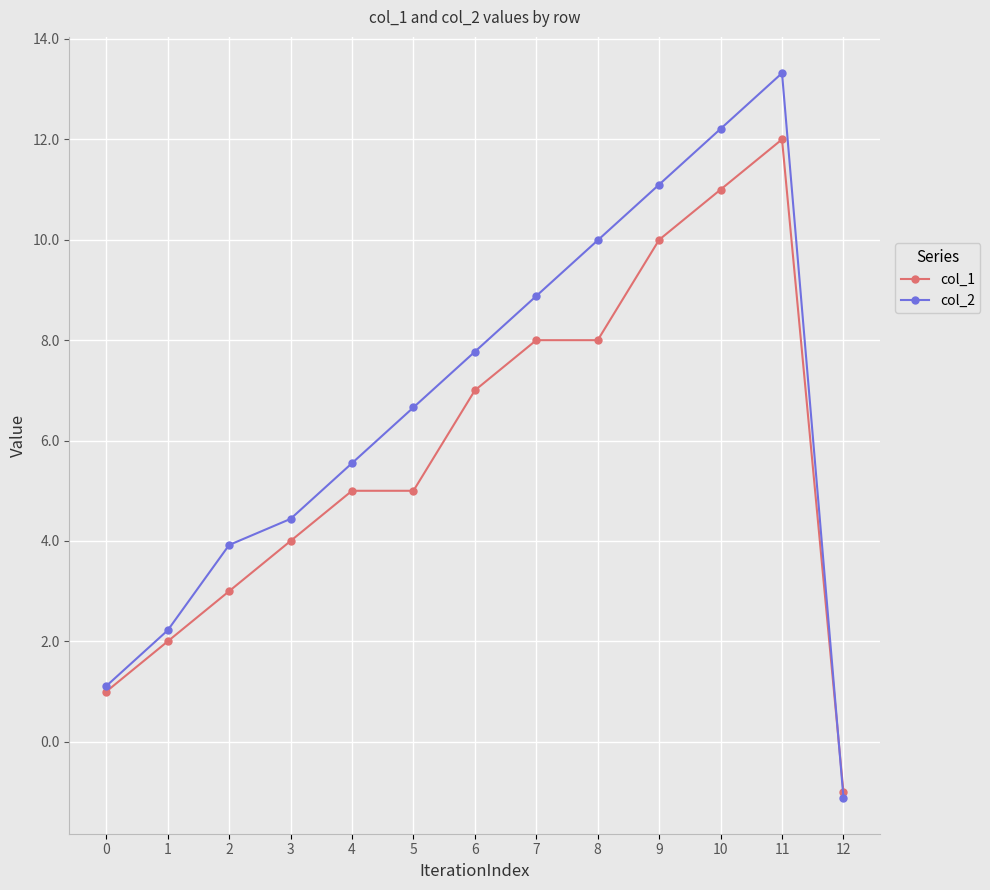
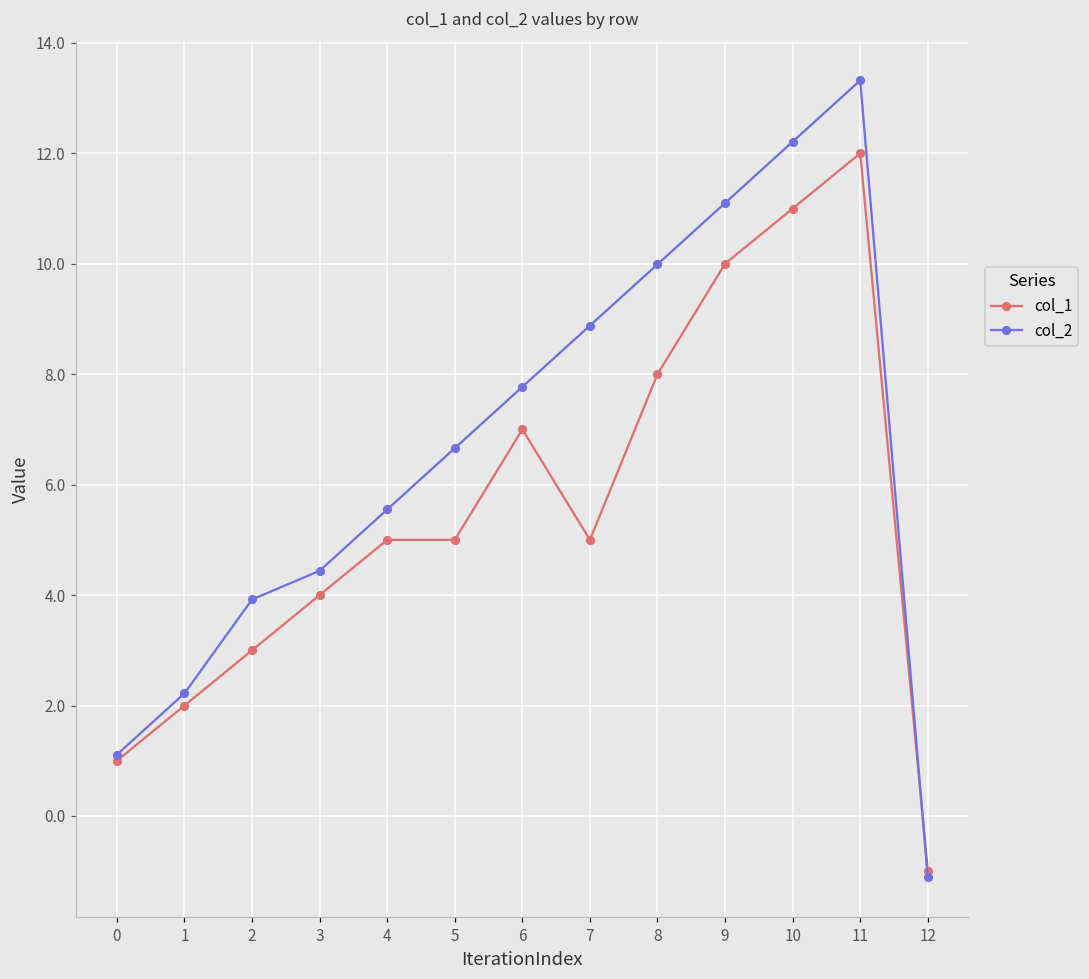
  {
    "col_1": {
      "0": 1,
      "1": 2,
      "2": 3,
      "3": 4,
      "4": 5,
      "5": 5,
      "6": 7,
-     "7": 8,
+     "7": 5,
      "8": 8,
      "9": 10,
      "10": 11,
      "11": 12,
      "12": -1
    },
    "col_2": {
      "0": 1.1,
      "1": 2.2,
      "2": 3.9,
      "3": 4.4,
      "4": 5.6,
      "5": 6.7,
      "6": 7.8,
      "7": 8.9,
      "8": 10,
      "9": 11.1,
      "10": 12.2,
      "11": 13.3,
      "12": -1.1
    }
  }
